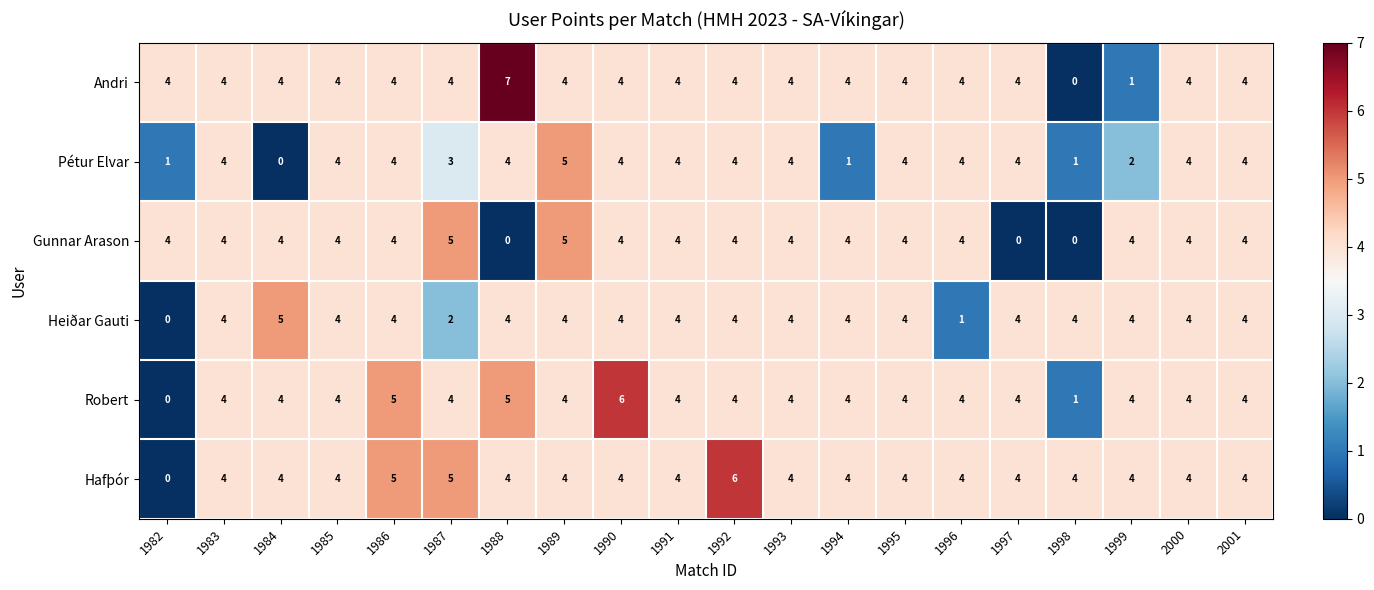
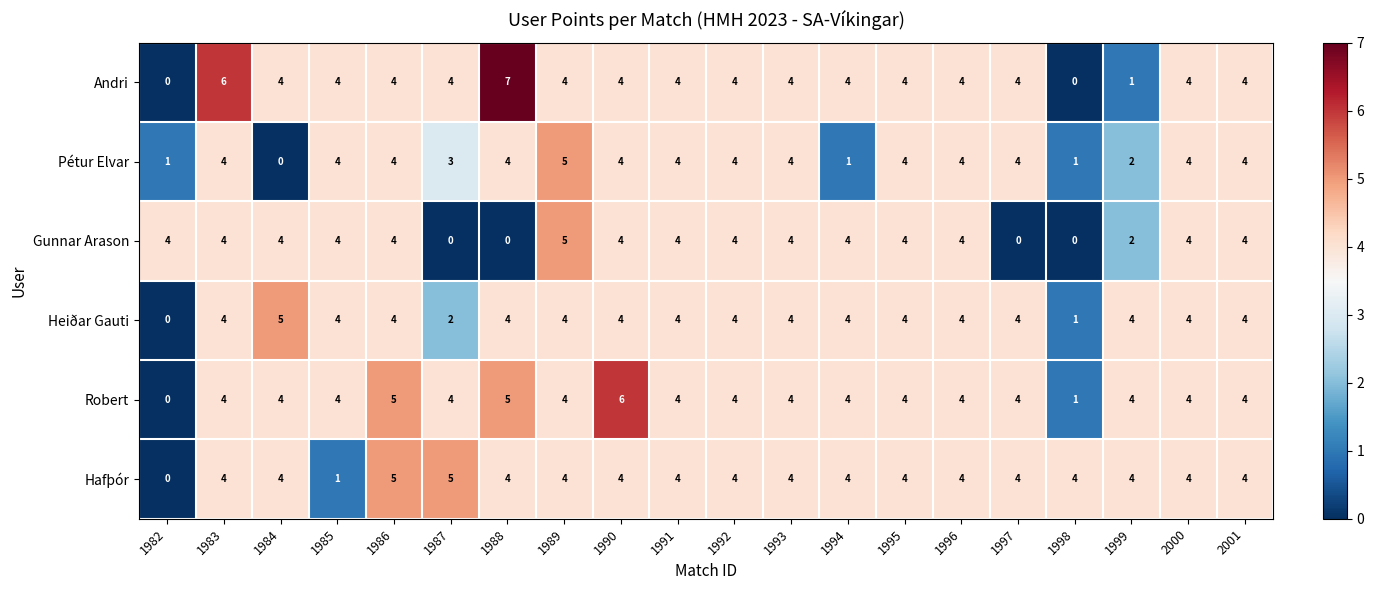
  {
    "Andri": {
-     "1982": 4,
-     "1983": 4,
+     "1982": 0,
+     "1983": 6,
      "1984": 4,
      "1985": 4,
      "1986": 4,
      "1987": 4,
      "1988": 7,
      "1989": 4,
      "1990": 4,
      "1991": 4,
      "1992": 4,
      "1993": 4,
      "1994": 4,
      "1995": 4,
      "1996": 4,
      "1997": 4,
      "1998": 0,
      "1999": 1,
      "2000": 4,
      "2001": 4
    },
    "Pétur Elvar": {
      "1982": 1,
      "1983": 4,
      "1984": 0,
      "1985": 4,
      "1986": 4,
      "1987": 3,
      "1988": 4,
      "1989": 5,
      "1990": 4,
      "1991": 4,
      "1992": 4,
      "1993": 4,
      "1994": 1,
      "1995": 4,
      "1996": 4,
      "1997": 4,
      "1998": 1,
      "1999": 2,
      "2000": 4,
      "2001": 4
    },
    "Gunnar Arason": {
      "1982": 4,
      "1983": 4,
      "1984": 4,
      "1985": 4,
      "1986": 4,
-     "1987": 5,
+     "1987": 0,
      "1988": 0,
      "1989": 5,
      "1990": 4,
      "1991": 4,
      "1992": 4,
      "1993": 4,
      "1994": 4,
      "1995": 4,
      "1996": 4,
      "1997": 0,
      "1998": 0,
-     "1999": 4,
+     "1999": 2,
      "2000": 4,
      "2001": 4
    },
    "Heiðar Gauti": {
      "1982": 0,
      "1983": 4,
      "1984": 5,
      "1985": 4,
      "1986": 4,
      "1987": 2,
      "1988": 4,
      "1989": 4,
      "1990": 4,
      "1991": 4,
      "1992": 4,
      "1993": 4,
      "1994": 4,
      "1995": 4,
-     "1996": 1,
+     "1996": 4,
      "1997": 4,
-     "1998": 4,
+     "1998": 1,
      "1999": 4,
      "2000": 4,
      "2001": 4
    },
    "Robert": {
      "1982": 0,
      "1983": 4,
      "1984": 4,
      "1985": 4,
      "1986": 5,
      "1987": 4,
      "1988": 5,
      "1989": 4,
      "1990": 6,
      "1991": 4,
      "1992": 4,
      "1993": 4,
      "1994": 4,
      "1995": 4,
      "1996": 4,
      "1997": 4,
      "1998": 1,
      "1999": 4,
      "2000": 4,
      "2001": 4
    },
    "Hafþór": {
      "1982": 0,
      "1983": 4,
      "1984": 4,
-     "1985": 4,
+     "1985": 1,
      "1986": 5,
      "1987": 5,
      "1988": 4,
      "1989": 4,
      "1990": 4,
      "1991": 4,
-     "1992": 6,
+     "1992": 4,
      "1993": 4,
      "1994": 4,
      "1995": 4,
      "1996": 4,
      "1997": 4,
      "1998": 4,
      "1999": 4,
      "2000": 4,
      "2001": 4
    }
  }
